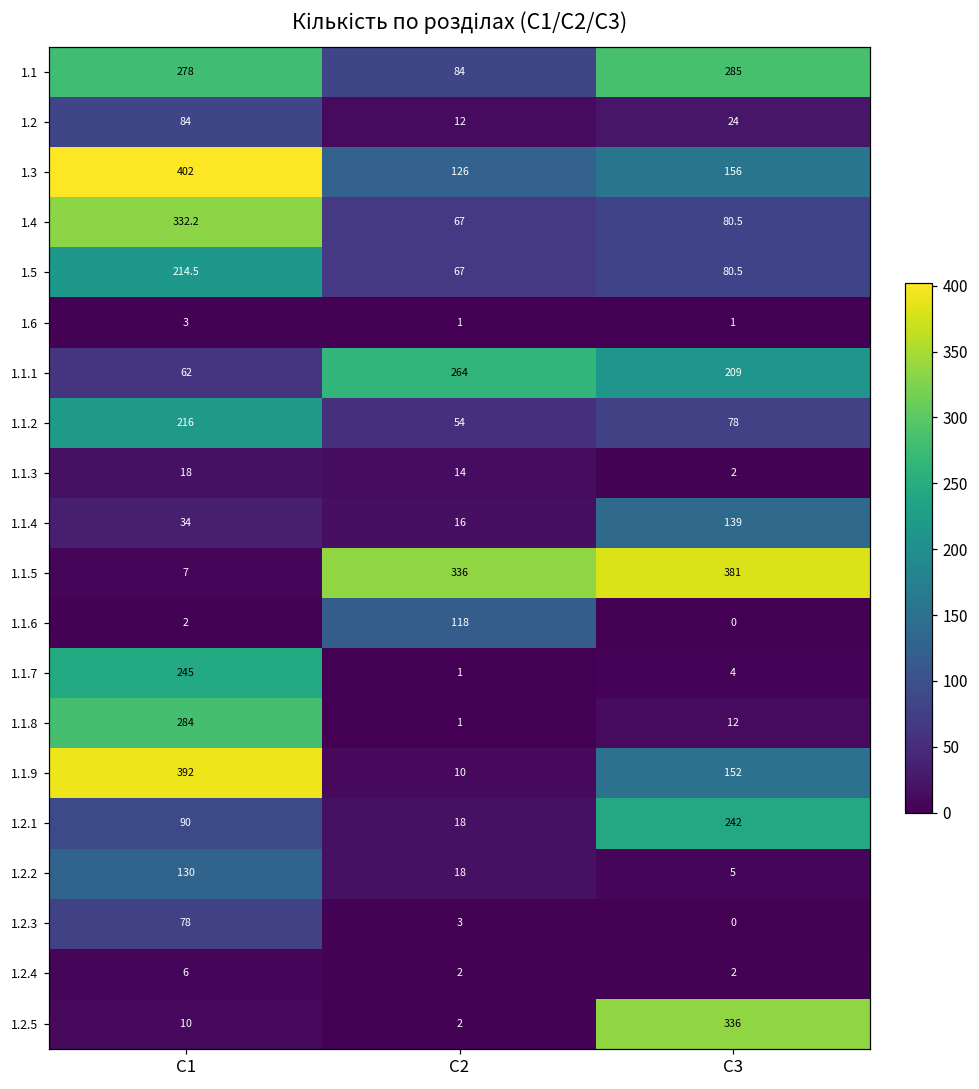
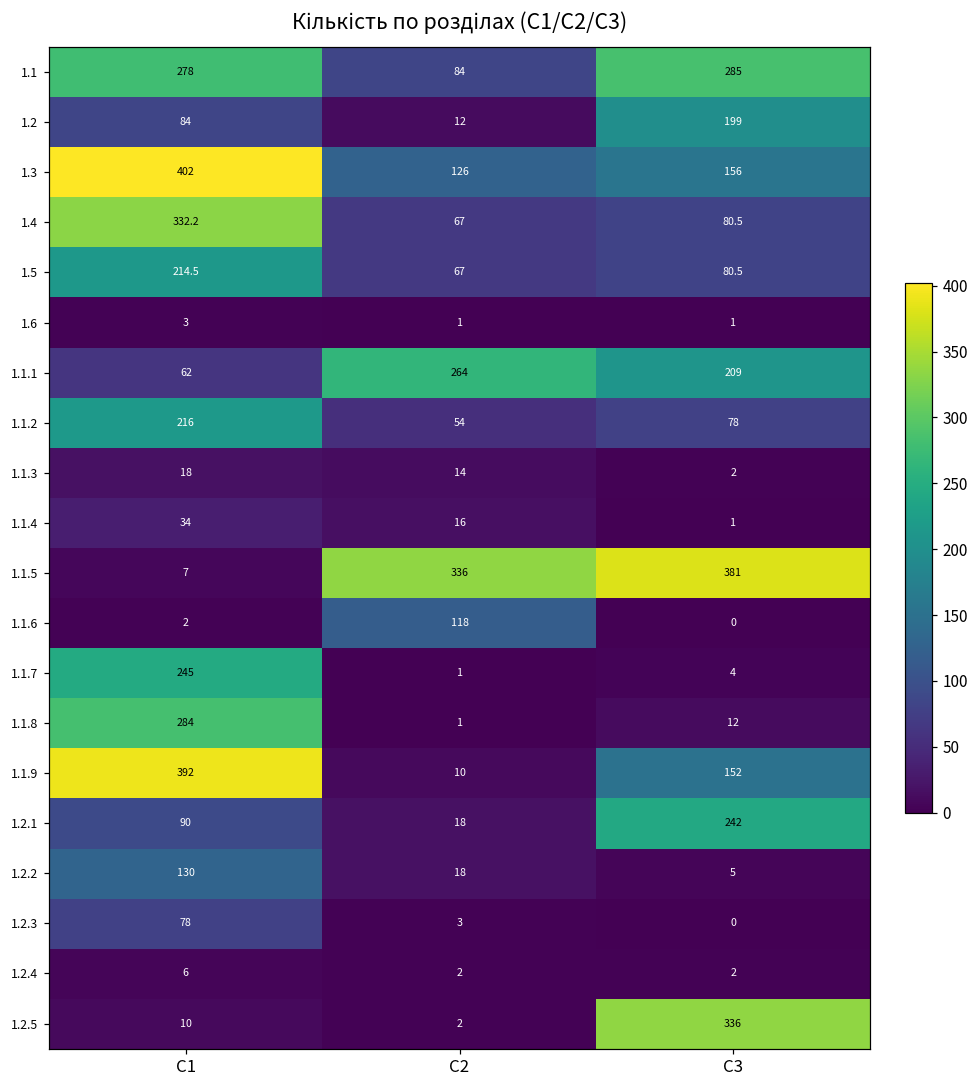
  {
    "1.1": {
      "С1": 278,
      "С2": 84,
      "С3": 285
    },
    "1.2": {
      "С1": 84,
      "С2": 12,
-     "С3": 24
+     "С3": 199
    },
    "1.3": {
      "С1": 402,
      "С2": 126,
      "С3": 156
    },
    "1.4": {
      "С1": 332.2,
      "С2": 67,
      "С3": 80.5
    },
    "1.5": {
      "С1": 214.5,
      "С2": 67,
      "С3": 80.5
    },
    "1.6": {
      "С1": 3,
      "С2": 1,
      "С3": 1
    },
    "1.1.1": {
      "С1": 62,
      "С2": 264,
      "С3": 209
    },
    "1.1.2": {
      "С1": 216,
      "С2": 54,
      "С3": 78
    },
    "1.1.3": {
      "С1": 18,
      "С2": 14,
      "С3": 2
    },
    "1.1.4": {
      "С1": 34,
      "С2": 16,
-     "С3": 139
+     "С3": 1
    },
    "1.1.5": {
      "С1": 7,
      "С2": 336,
      "С3": 381
    },
    "1.1.6": {
      "С1": 2,
      "С2": 118,
      "С3": 0
    },
    "1.1.7": {
      "С1": 245,
      "С2": 1,
      "С3": 4
    },
    "1.1.8": {
      "С1": 284,
      "С2": 1,
      "С3": 12
    },
    "1.1.9": {
      "С1": 392,
      "С2": 10,
      "С3": 152
    },
    "1.2.1": {
      "С1": 90,
      "С2": 18,
      "С3": 242
    },
    "1.2.2": {
      "С1": 130,
      "С2": 18,
      "С3": 5
    },
    "1.2.3": {
      "С1": 78,
      "С2": 3,
      "С3": 0
    },
    "1.2.4": {
      "С1": 6,
      "С2": 2,
      "С3": 2
    },
    "1.2.5": {
      "С1": 10,
      "С2": 2,
      "С3": 336
    }
  }
